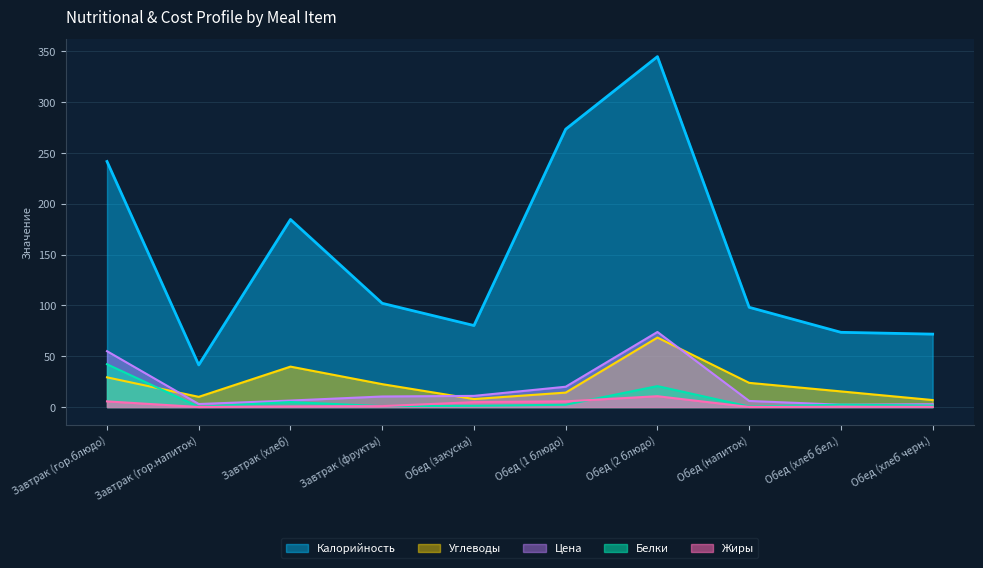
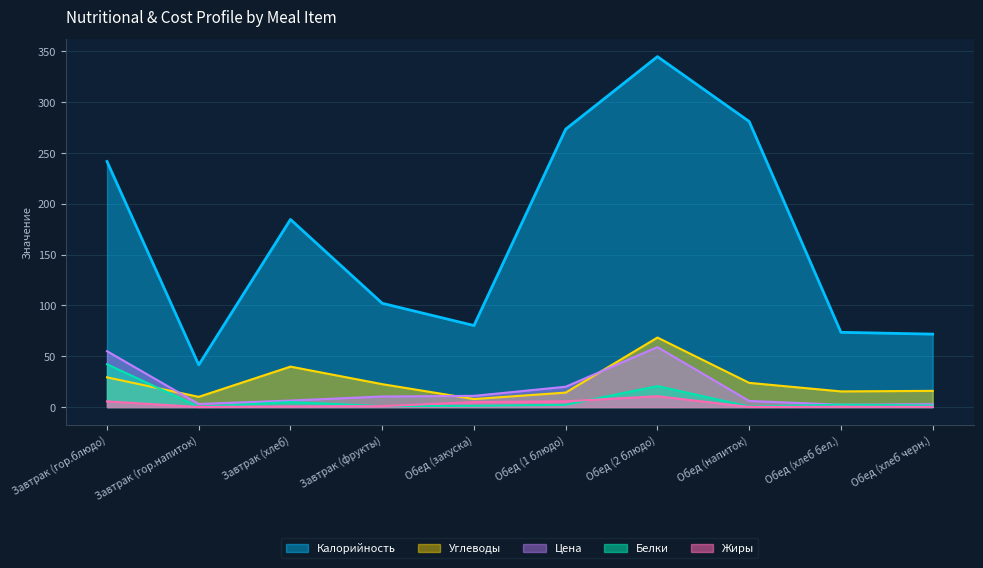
  {
    "Калорийность": {
      "Завтрак (гор.блюдо)": 242,
      "Завтрак (гор.напиток)": 41,
      "Завтрак (хлеб)": 185,
      "Завтрак (фрукты)": 102,
      "Обед (закуска)": 80,
      "Обед (1 блюдо)": 274,
      "Обед (2 блюдо)": 345,
-     "Обед (напиток)": 98,
+     "Обед (напиток)": 281,
      "Обед (хлеб бел.)": 74,
      "Обед (хлеб черн.)": 72
    },
    "Углеводы": {
      "Завтрак (гор.блюдо)": 29,
      "Завтрак (гор.напиток)": 10,
      "Завтрак (хлеб)": 40,
      "Завтрак (фрукты)": 23,
      "Обед (закуска)": 8,
      "Обед (1 блюдо)": 14,
      "Обед (2 блюдо)": 68,
      "Обед (напиток)": 24,
      "Обед (хлеб бел.)": 15,
-     "Обед (хлеб черн.)": 7
+     "Обед (хлеб черн.)": 16
    },
    "Цена": {
      "Завтрак (гор.блюдо)": 55,
      "Завтрак (гор.напиток)": 3,
      "Завтрак (фрукты)": 10,
      "Обед (закуска)": 11,
      "Обед (1 блюдо)": 20,
-     "Обед (2 блюдо)": 74,
+     "Обед (2 блюдо)": 59,
      "Обед (напиток)": 6
    },
    "Белки": {
      "Завтрак (гор.блюдо)": 42,
      "Обед (закуска)": 1,
      "Обед (1 блюдо)": 2,
      "Обед (2 блюдо)": 21
    },
    "Жиры": {
      "Завтрак (гор.блюдо)": 6,
      "Завтрак (хлеб)": 1,
      "Обед (закуска)": 5,
      "Обед (1 блюдо)": 6,
      "Обед (2 блюдо)": 11
    }
  }
